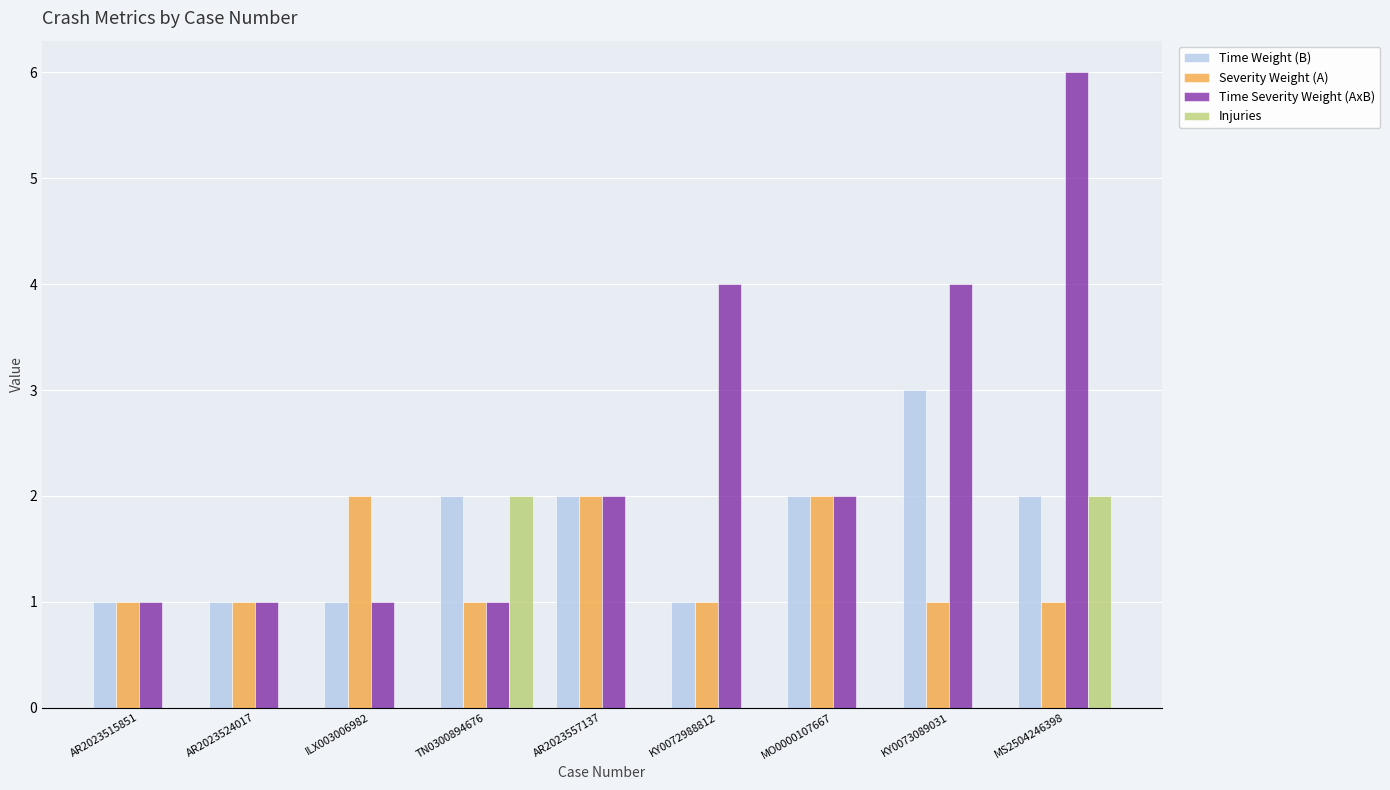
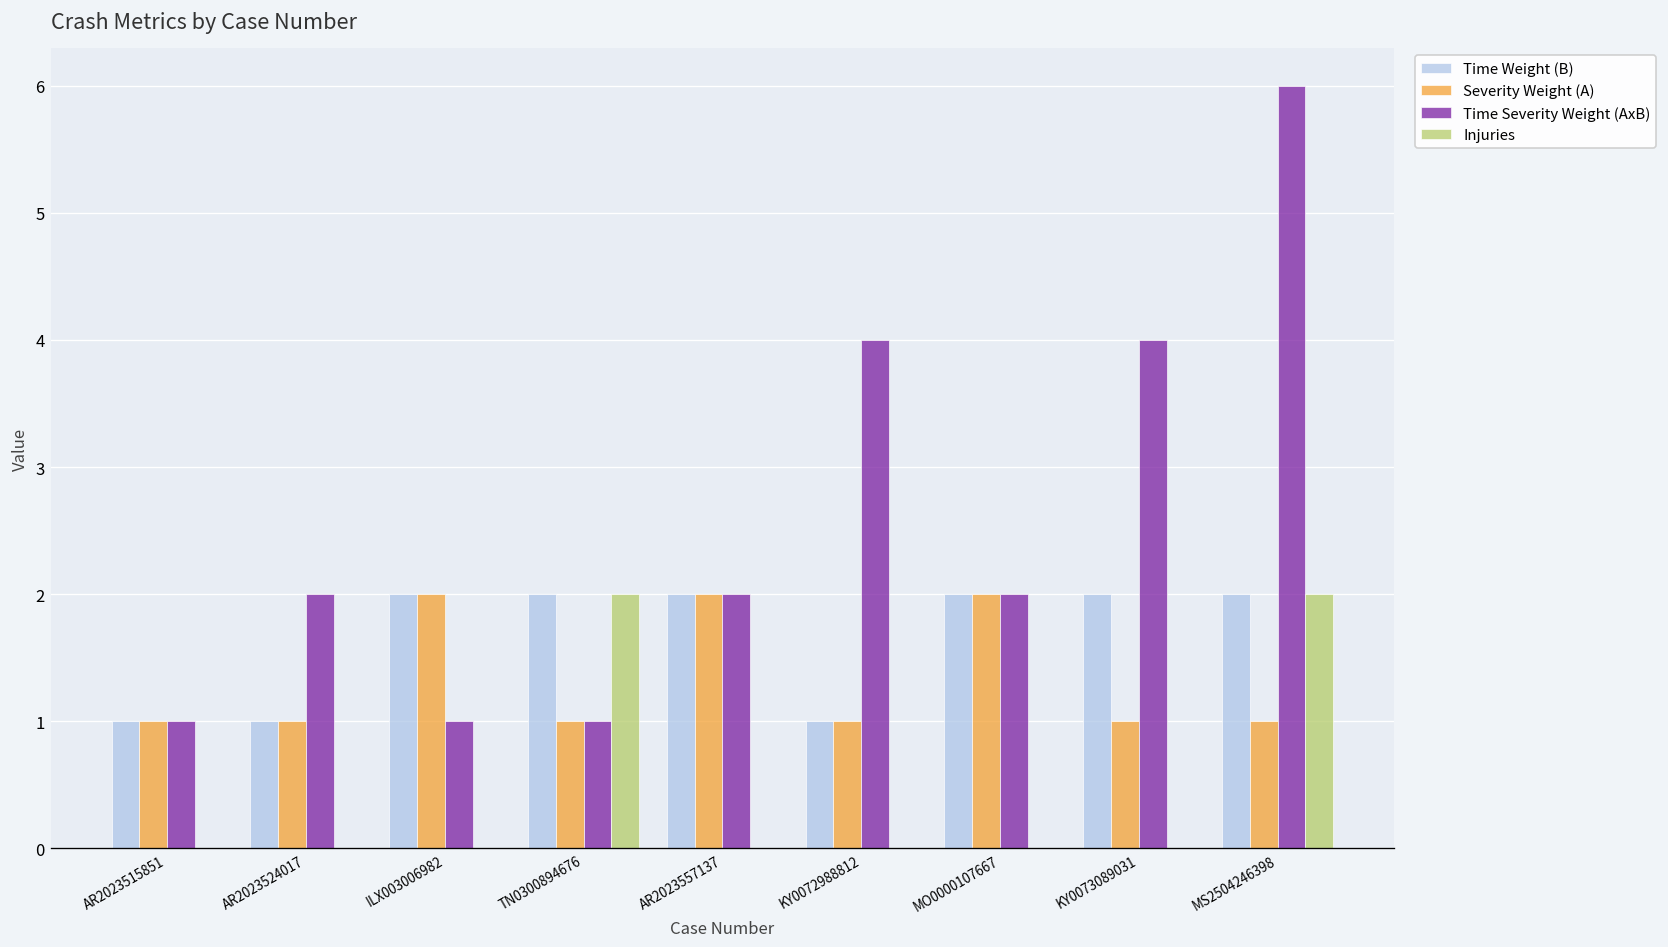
  {
    "Time Weight (B)": {
      "AR2023515851": 1,
      "AR2023524017": 1,
-     "ILX003006982": 1,
+     "ILX003006982": 2,
      "TN0300894676": 2,
      "AR2023557137": 2,
      "KY0072988812": 1,
      "MO0000107667": 2,
-     "KY0073089031": 3,
+     "KY0073089031": 2,
      "MS2504246398": 2
    },
    "Severity Weight (A)": {
      "AR2023515851": 1,
      "AR2023524017": 1,
      "ILX003006982": 2,
      "TN0300894676": 1,
      "AR2023557137": 2,
      "KY0072988812": 1,
      "MO0000107667": 2,
      "KY0073089031": 1,
      "MS2504246398": 1
    },
    "Time Severity Weight (AxB)": {
      "AR2023515851": 1,
-     "AR2023524017": 1,
+     "AR2023524017": 2,
      "ILX003006982": 1,
      "TN0300894676": 1,
      "AR2023557137": 2,
      "KY0072988812": 4,
      "MO0000107667": 2,
      "KY0073089031": 4,
      "MS2504246398": 6
    },
    "Injuries": {
      "AR2023515851": 0,
      "AR2023524017": 0,
      "ILX003006982": 0,
      "TN0300894676": 2,
      "AR2023557137": 0,
      "KY0072988812": 0,
      "MO0000107667": 0,
      "KY0073089031": 0,
      "MS2504246398": 2
    }
  }
